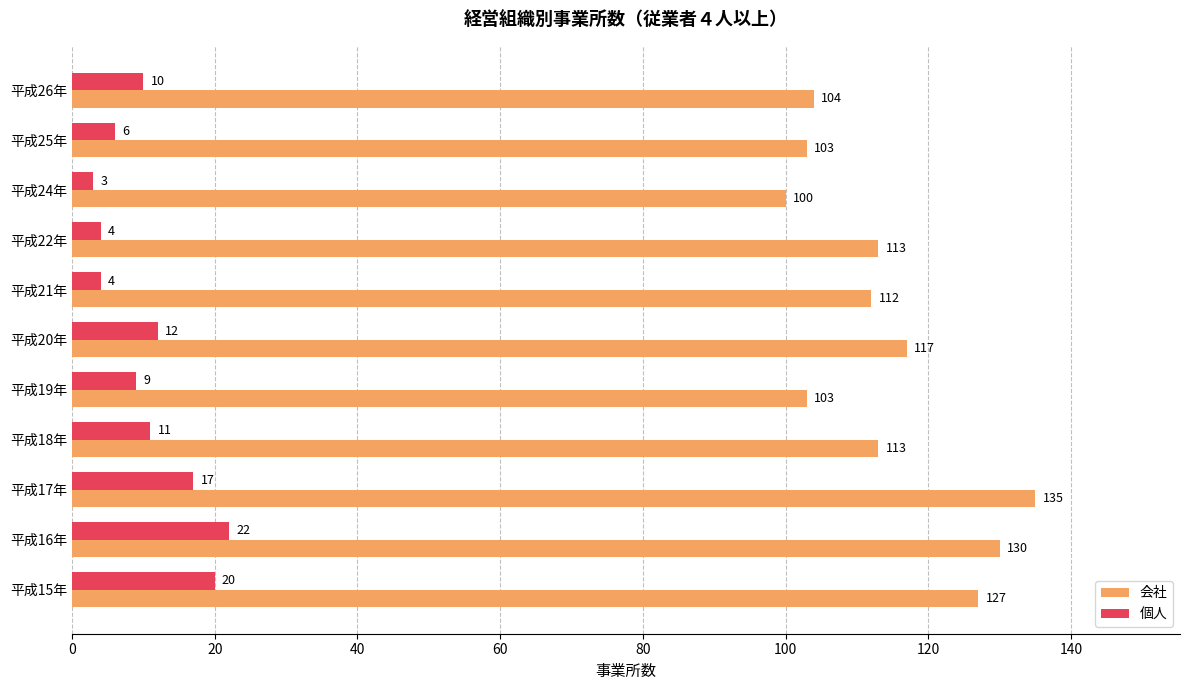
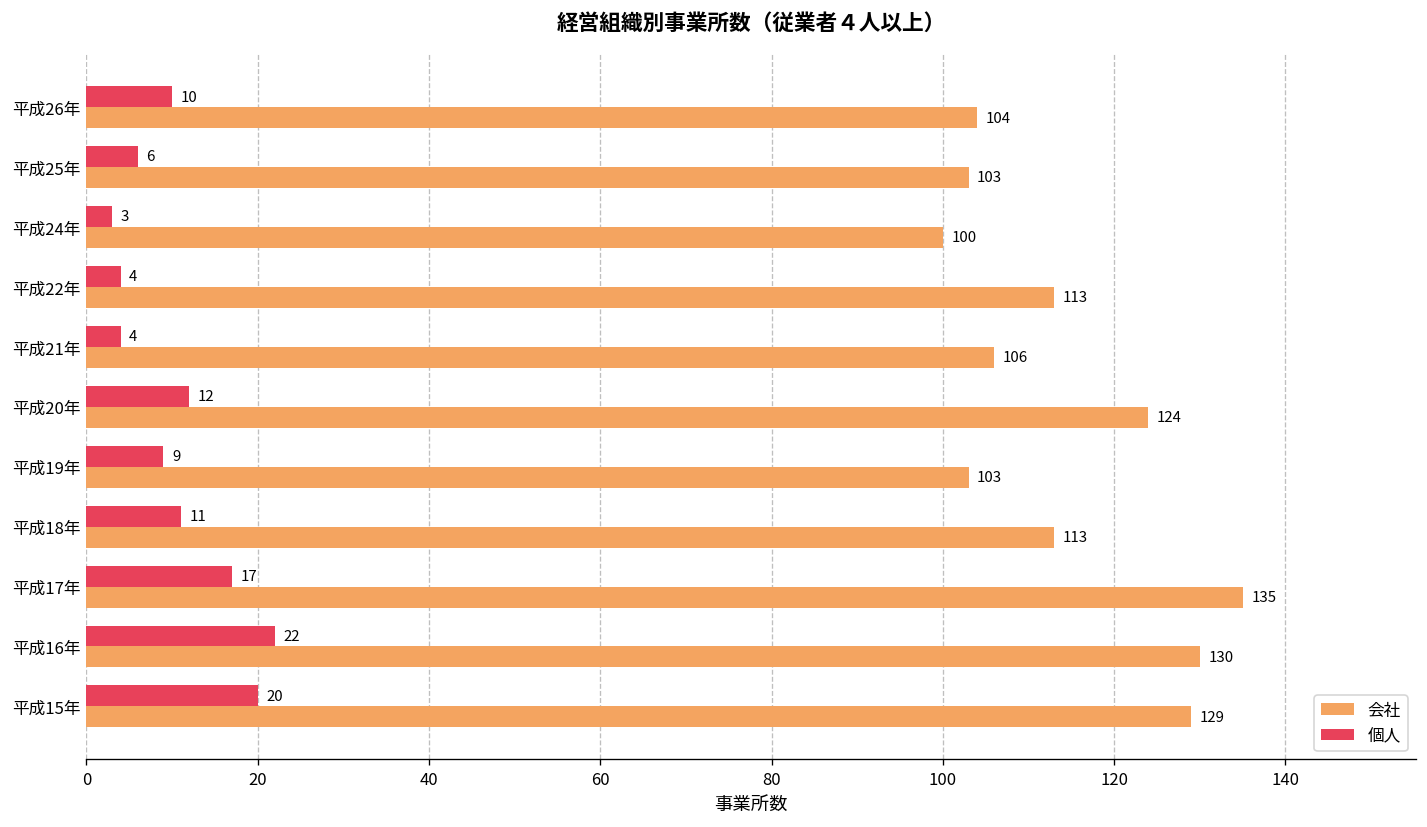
  {
    "会社": {
      "平成26年": 104,
      "平成25年": 103,
      "平成24年": 100,
      "平成22年": 113,
-     "平成21年": 112,
-     "平成20年": 117,
+     "平成21年": 106,
+     "平成20年": 124,
      "平成19年": 103,
      "平成18年": 113,
      "平成17年": 135,
      "平成16年": 130,
-     "平成15年": 127
+     "平成15年": 129
    },
    "個人": {
      "平成26年": 10,
      "平成25年": 6,
      "平成24年": 3,
      "平成22年": 4,
      "平成21年": 4,
      "平成20年": 12,
      "平成19年": 9,
      "平成18年": 11,
      "平成17年": 17,
      "平成16年": 22,
      "平成15年": 20
    }
  }
